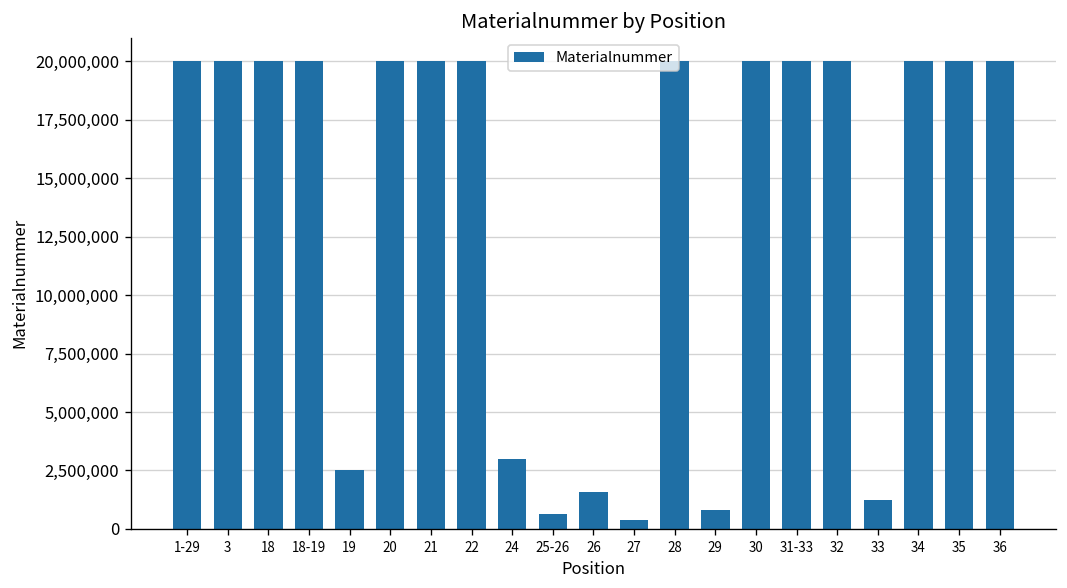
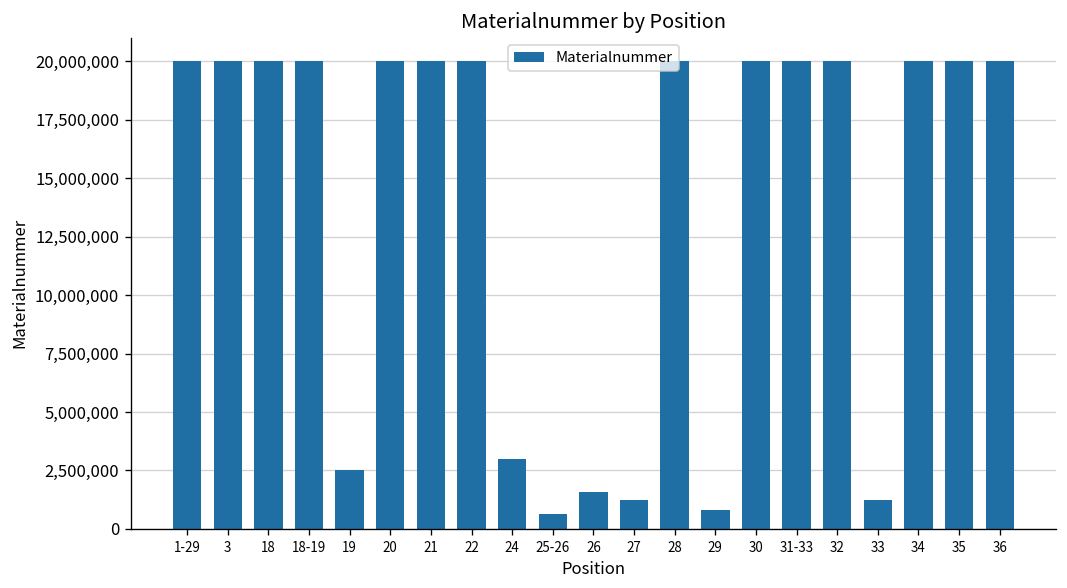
  {
    "1-29": "20,000,000",
    "3": "20,000,000",
    "18": "20,000,000",
    "18-19": "20,000,000",
    "19": "2,500,000",
    "20": "20,000,000",
    "21": "20,000,000",
    "22": "20,000,000",
    "24": "3,000,000",
    "25-26": "600,000",
    "26": "1,600,000",
-   "27": "400,000",
+   "27": "1,200,000",
    "29": "800,000",
    "30": "20,000,000",
    "31-33": "20,000,000",
    "32": "20,000,000",
    "33": "1,200,000",
    "34": "20,000,000",
    "35": "20,000,000",
    "36": "20,000,000"
  }
